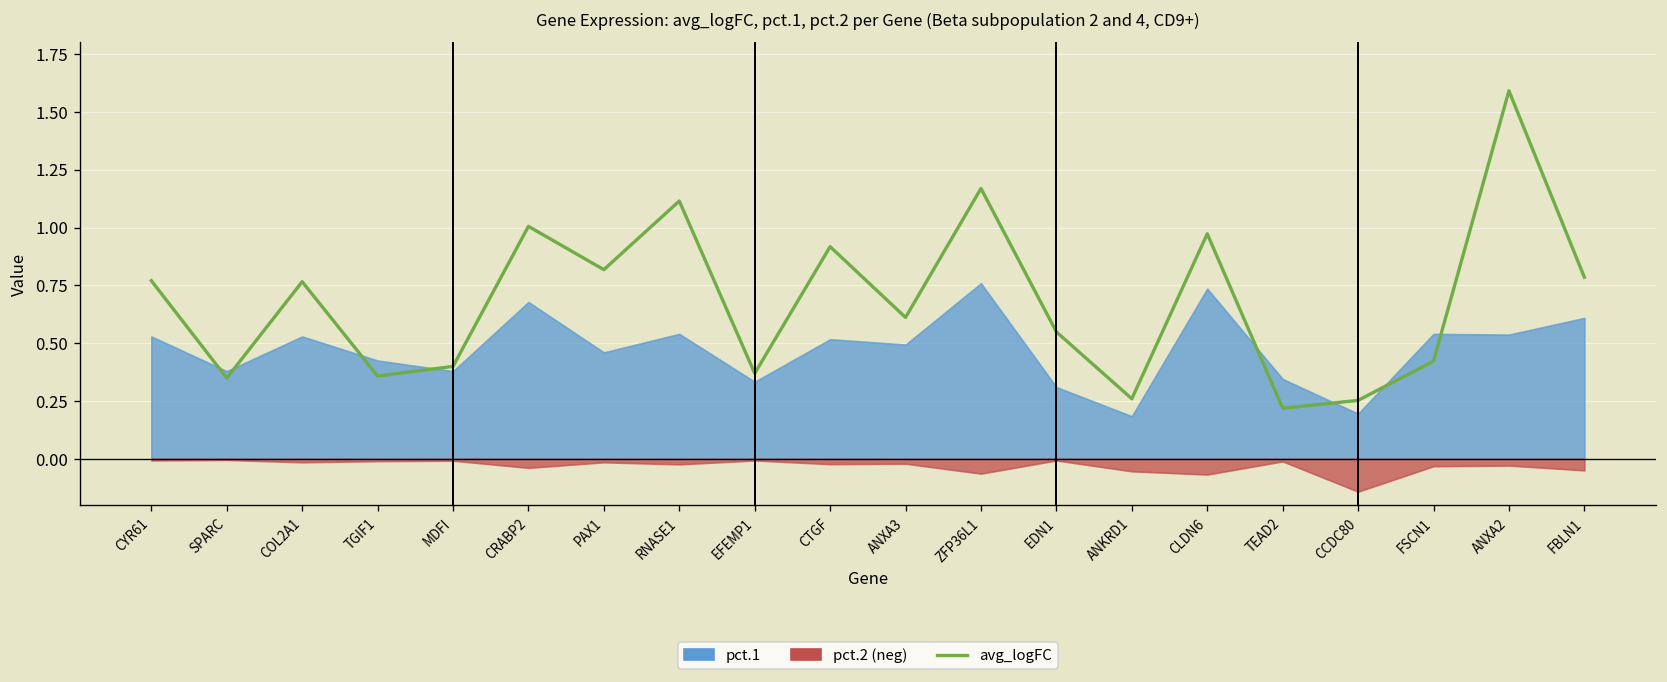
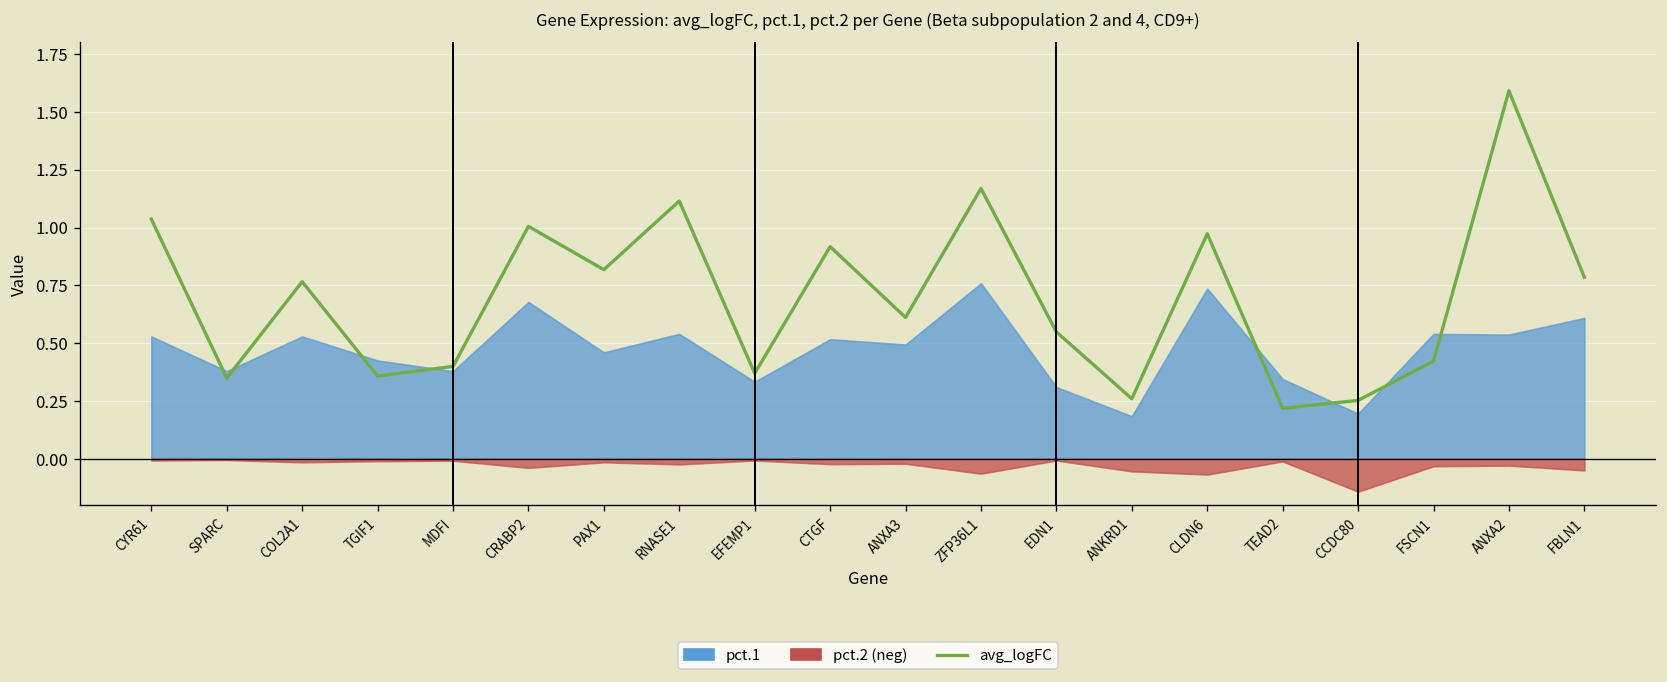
  {
    "avg_logFC": {
-     "CYR61": 0.77,
+     "CYR61": 1.04,
      "SPARC": 0.35,
      "COL2A1": 0.77,
      "TGIF1": 0.36,
      "MDFI": 0.40,
      "CRABP2": 1.00,
      "PAX1": 0.82,
      "RNASE1": 1.11,
      "EFEMP1": 0.37,
      "CTGF": 0.92,
      "ANXA3": 0.61,
      "ZFP36L1": 1.17,
      "EDN1": 0.55,
      "ANKRD1": 0.26,
      "CLDN6": 0.97,
      "TEAD2": 0.22,
      "CCDC80": 0.25,
      "FSCN1": 0.42,
      "ANXA2": 1.59,
      "FBLN1": 0.78
    },
    "pct.1": {
      "CYR61": 0.53,
      "SPARC": 0.38,
      "COL2A1": 0.53,
      "TGIF1": 0.43,
      "MDFI": 0.38,
      "CRABP2": 0.68,
      "PAX1": 0.46,
      "RNASE1": 0.54,
      "EFEMP1": 0.33,
      "CTGF": 0.52,
      "ANXA3": 0.49,
      "ZFP36L1": 0.76,
      "EDN1": 0.31,
      "ANKRD1": 0.18,
      "CLDN6": 0.74,
      "TEAD2": 0.35,
      "CCDC80": 0.20,
      "FSCN1": 0.54,
      "ANXA2": 0.54,
      "FBLN1": 0.61
    }
  }
